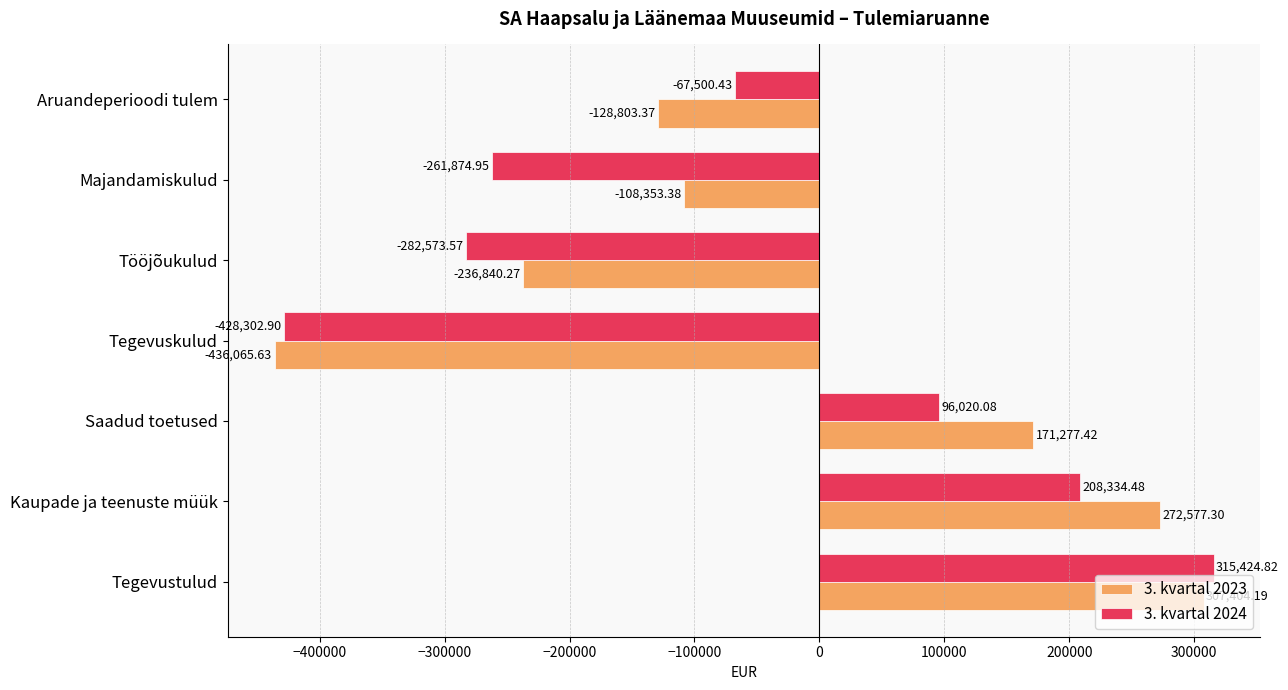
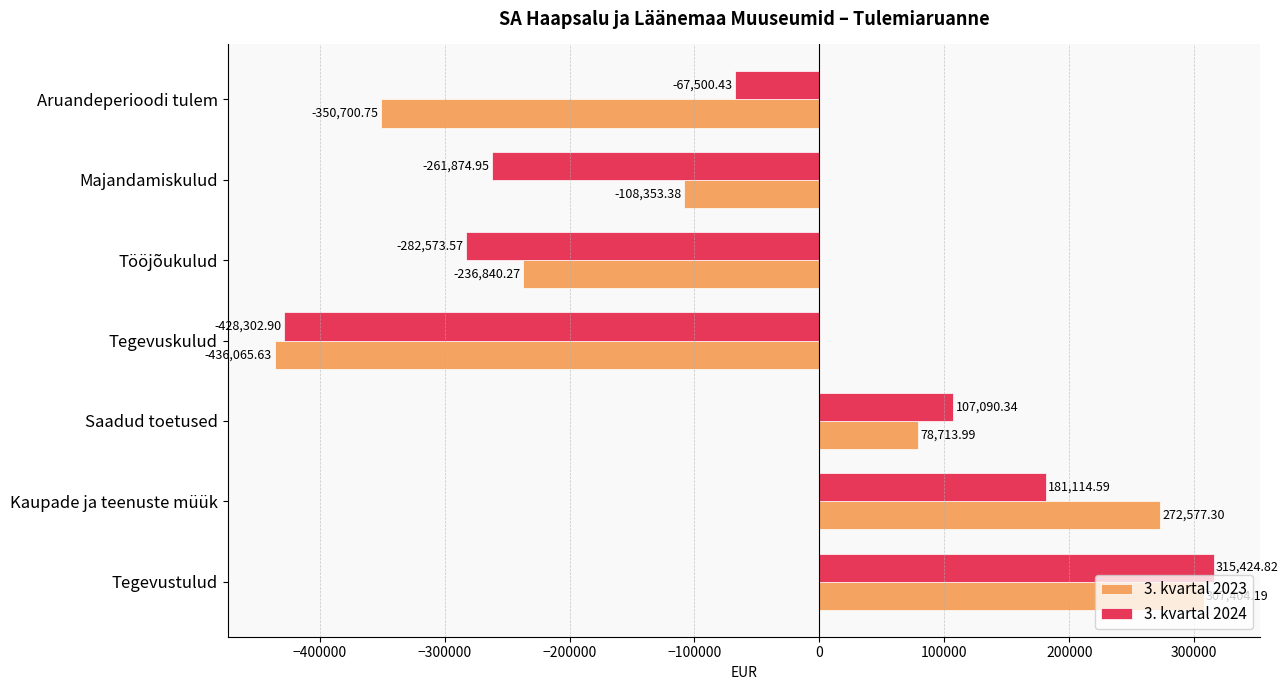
  {
    "3. kvartal 2023": {
-     "Aruandeperioodi tulem": "-128,803.37",
+     "Aruandeperioodi tulem": "-350,700.75",
      "Majandamiskulud": "-108,353.38",
      "Tööjõukulud": "-236,840.27",
      "Tegevuskulud": "-436,065.63",
-     "Saadud toetused": "171,277.42",
+     "Saadud toetused": "78,713.99",
      "Kaupade ja teenuste müük": "272,577.30"
    },
    "3. kvartal 2024": {
      "Aruandeperioodi tulem": "-67,500.43",
      "Majandamiskulud": "-261,874.95",
      "Tööjõukulud": "-282,573.57",
      "Tegevuskulud": "-428,302.90",
-     "Saadud toetused": "96,020.08",
-     "Kaupade ja teenuste müük": "208,334.48",
+     "Saadud toetused": "107,090.34",
+     "Kaupade ja teenuste müük": "181,114.59",
      "Tegevustulud": "315,424.82"
    }
  }
